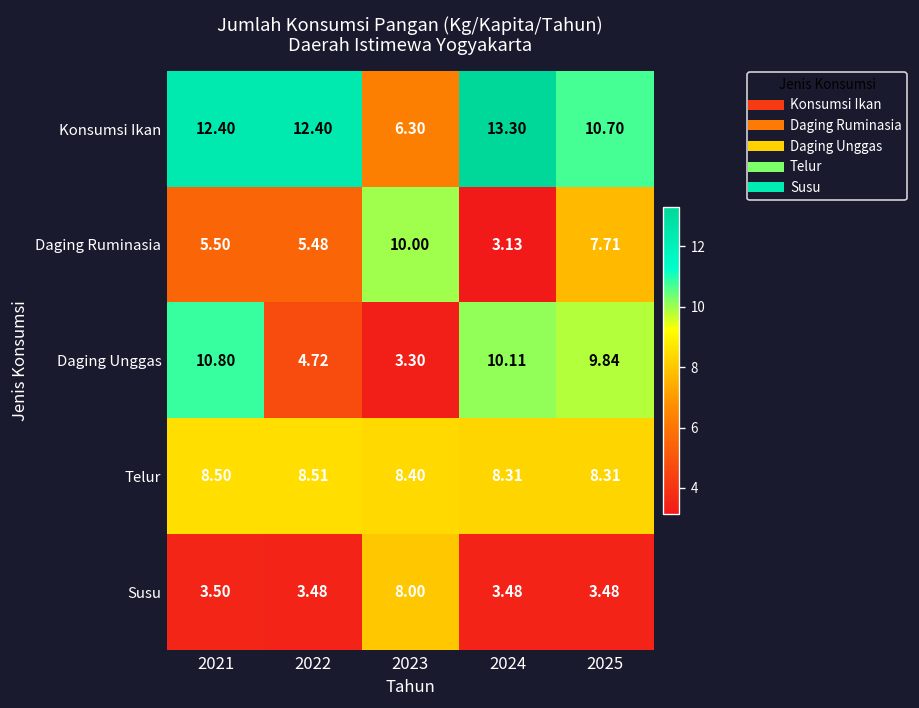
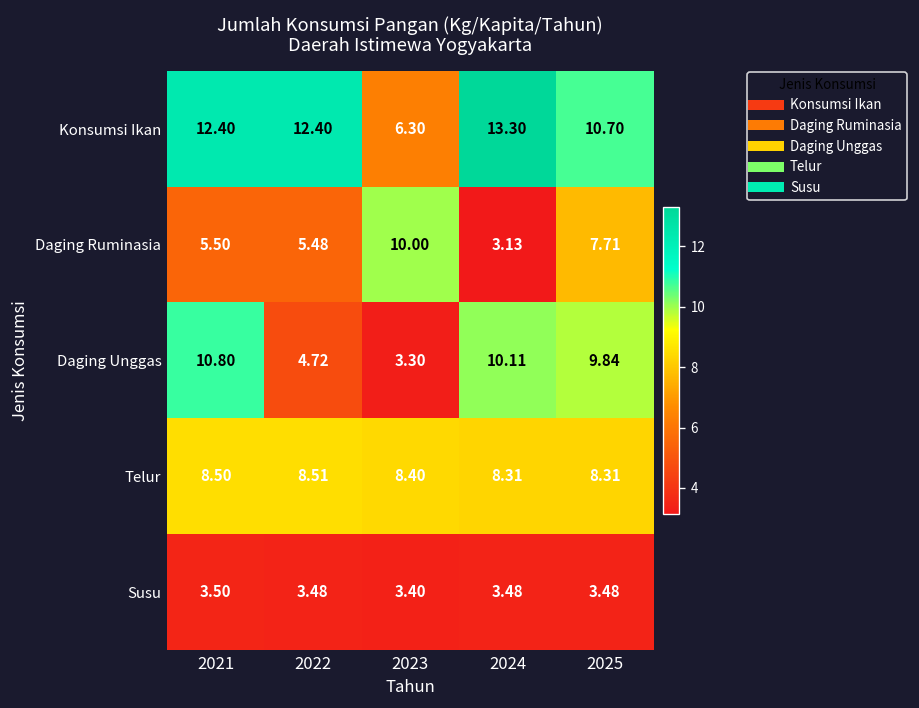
  {
    "Konsumsi Ikan": {
      "2021": 12.40,
      "2022": 12.40,
      "2023": 6.30,
      "2024": 13.30,
      "2025": 10.70
    },
    "Daging Ruminasia": {
      "2021": 5.50,
      "2022": 5.48,
      "2023": 10.00,
      "2024": 3.13,
      "2025": 7.71
    },
    "Daging Unggas": {
      "2021": 10.80,
      "2022": 4.72,
      "2023": 3.30,
      "2024": 10.11,
      "2025": 9.84
    },
    "Telur": {
      "2021": 8.50,
      "2022": 8.51,
      "2023": 8.40,
      "2024": 8.31,
      "2025": 8.31
    },
    "Susu": {
      "2021": 3.50,
      "2022": 3.48,
-     "2023": 8.00,
+     "2023": 3.40,
      "2024": 3.48,
      "2025": 3.48
    }
  }
